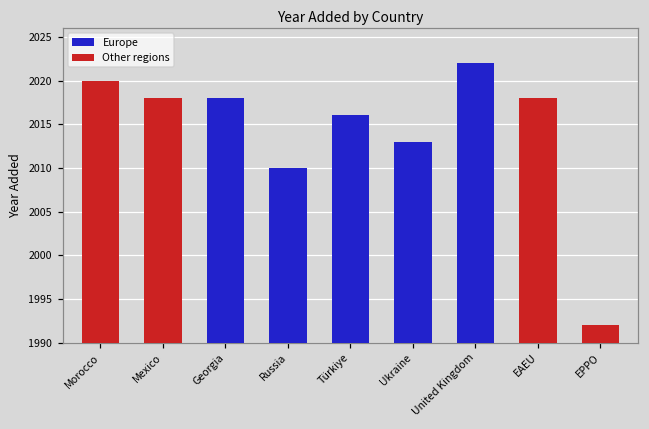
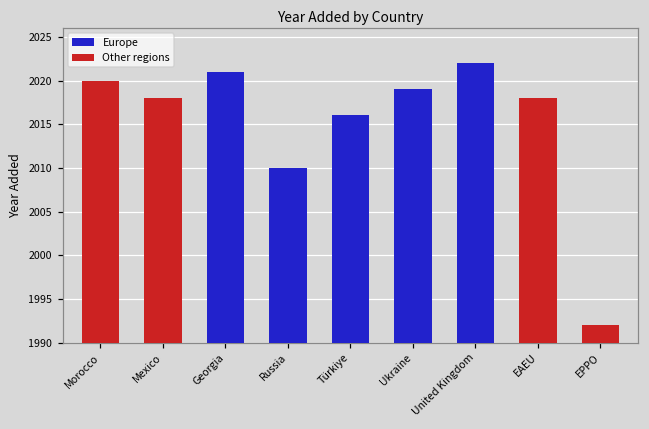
  {
    "Europe": {
-     "Georgia": 2018,
+     "Georgia": 2021,
      "Russia": 2010,
      "Türkiye": 2016,
-     "Ukraine": 2013,
+     "Ukraine": 2019,
      "United Kingdom": 2022
    },
    "Other regions": {
      "Morocco": 2020,
      "Mexico": 2018,
      "EAEU": 2018,
      "EPPO": 1992
    }
  }
